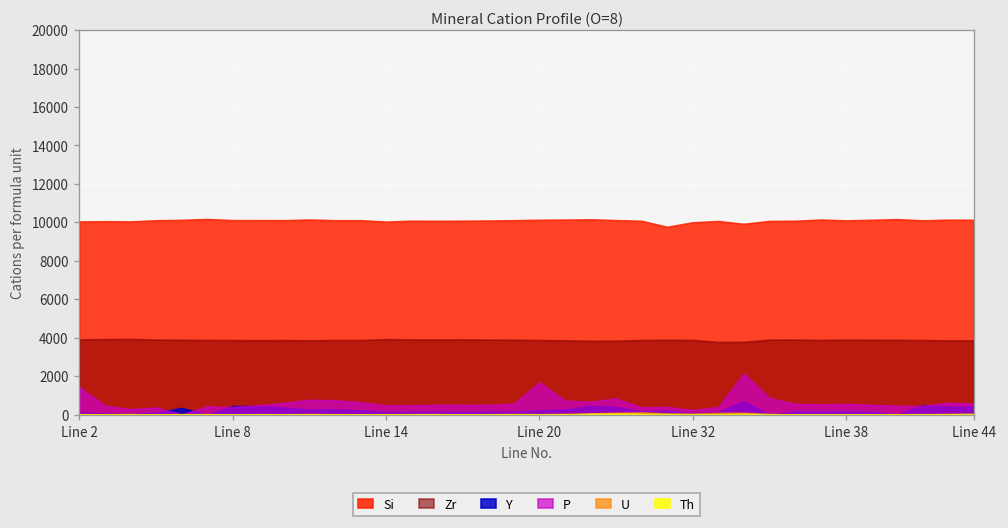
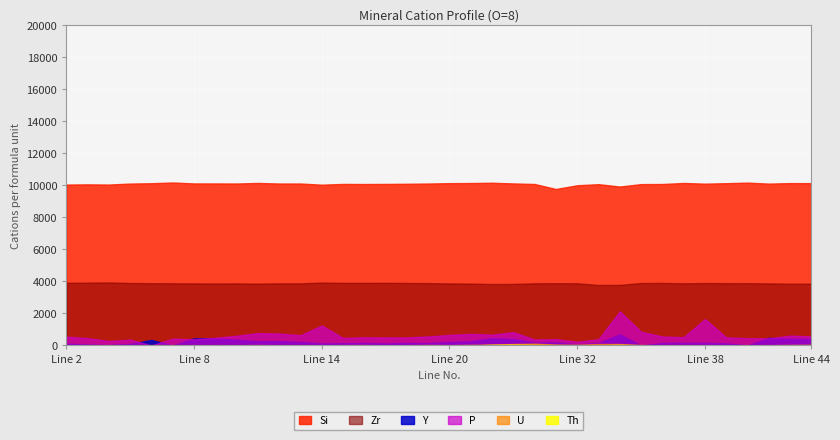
  {
    "Si": {
      "Line 2": 10000,
      "Line 8": 10100,
      "Line 14": 10000,
      "Line 20": 10100,
      "Line 32": 10000,
      "Line 38": 10100,
      "Line 44": 10100
    },
    "Zr": {
      "Line 2": 3900,
      "Line 8": 3900,
      "Line 14": 3900,
      "Line 20": 3900,
      "Line 32": 3900,
      "Line 38": 3900,
      "Line 44": 3900
    },
    "Y": {
      "Line 20": 200,
      "Line 38": 200
    },
    "P": {
-     "Line 2": 1400,
-     "Line 14": 500,
-     "Line 20": 1700,
+     "Line 2": 600,
+     "Line 14": 1200,
+     "Line 20": 700,
      "Line 32": 200,
-     "Line 38": 600
+     "Line 38": 1700
    }
  }
